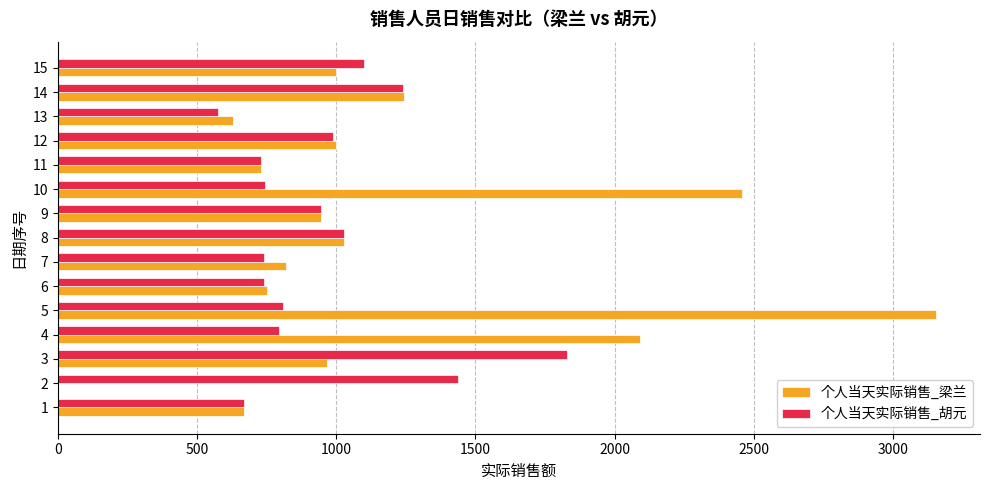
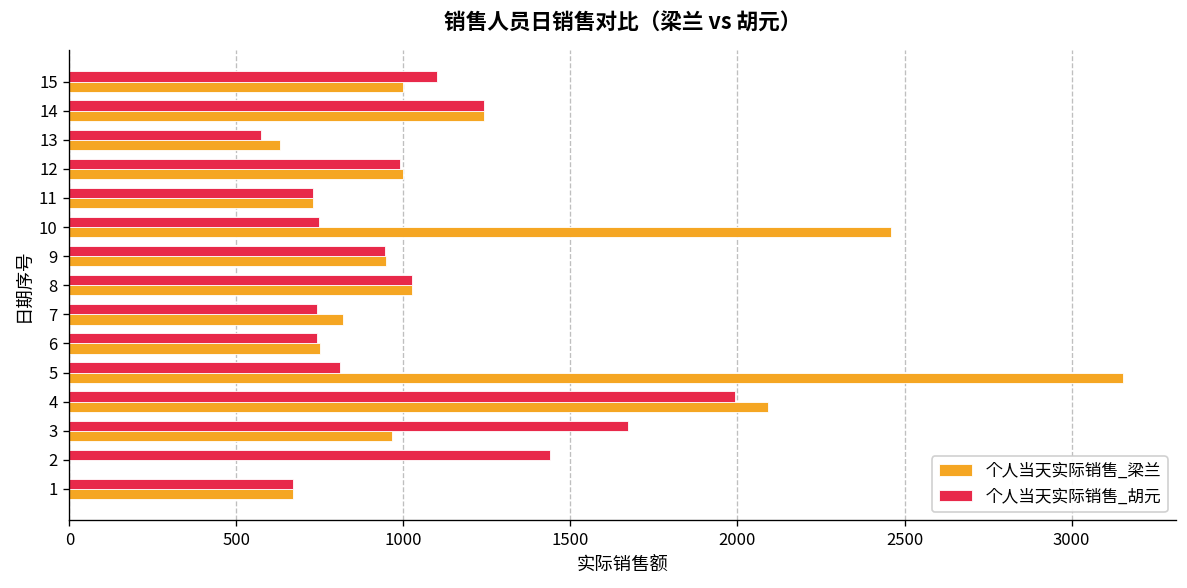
  {
    "个人当天实际销售_梁兰": {
      "15": 1000,
      "14": 1240,
      "13": 630,
      "12": 1000,
      "11": 730,
      "10": 2460,
      "9": 950,
      "8": 1030,
      "7": 820,
      "6": 750,
      "5": 3150,
      "4": 2090,
      "3": 970,
      "2": 0,
      "1": 670
    },
    "个人当天实际销售_胡元": {
      "15": 1100,
      "14": 1240,
      "13": 570,
      "12": 990,
      "11": 730,
      "10": 750,
      "9": 950,
      "8": 1030,
      "7": 740,
      "6": 740,
      "5": 810,
-     "4": 790,
-     "3": 1830,
+     "4": 1990,
+     "3": 1670,
      "2": 1440,
      "1": 670
    }
  }
